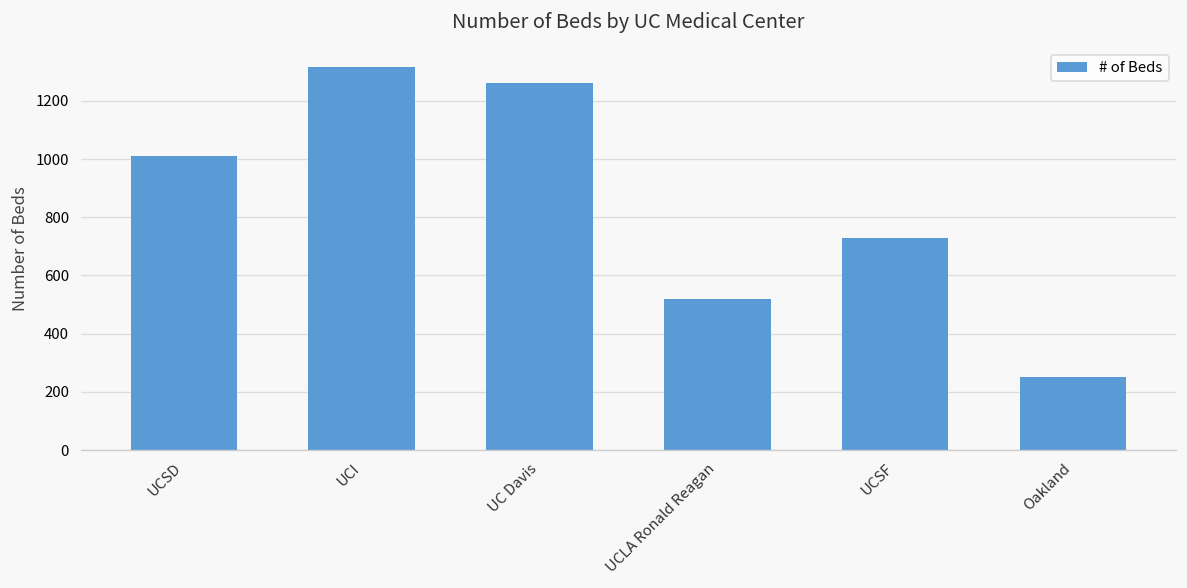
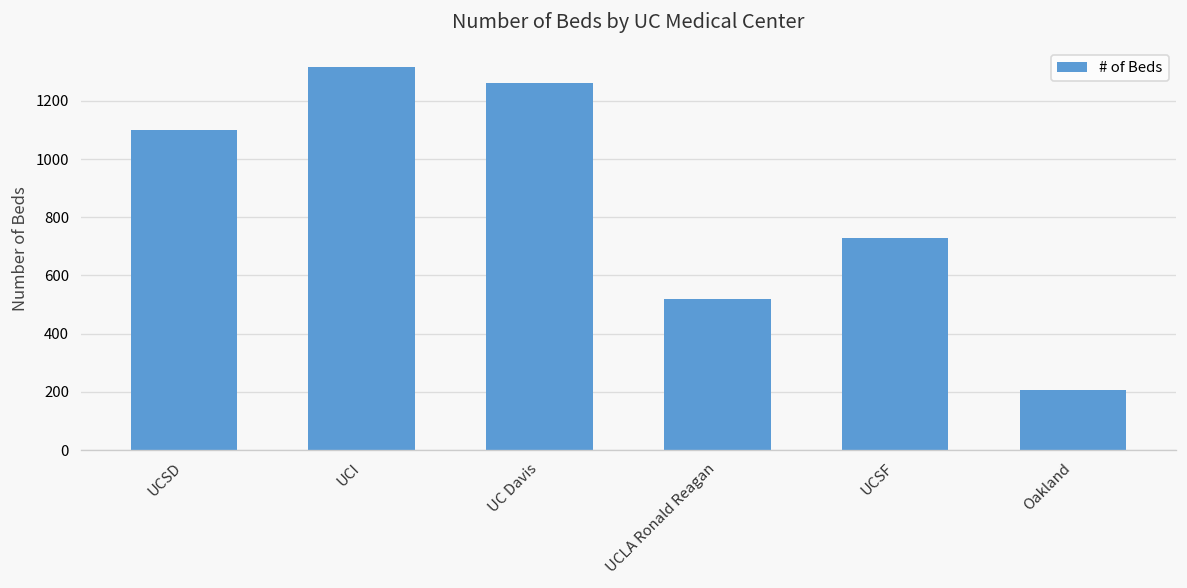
  {
-   "UCSD": 1010,
+   "UCSD": 1100,
    "UCI": 1320,
    "UC Davis": 1260,
    "UCLA Ronald Reagan": 520,
    "UCSF": 730,
-   "Oakland": 250
+   "Oakland": 210
  }
